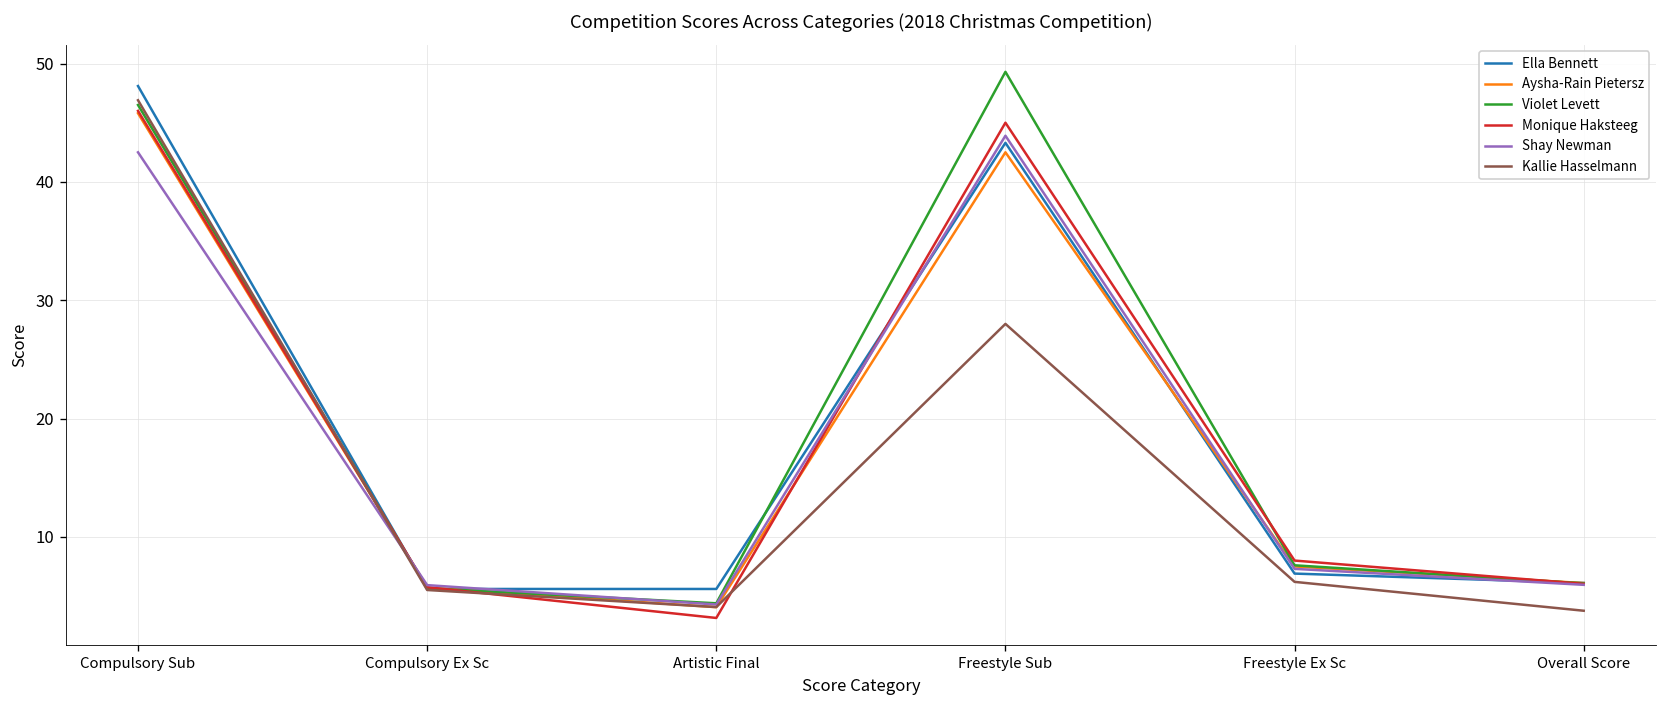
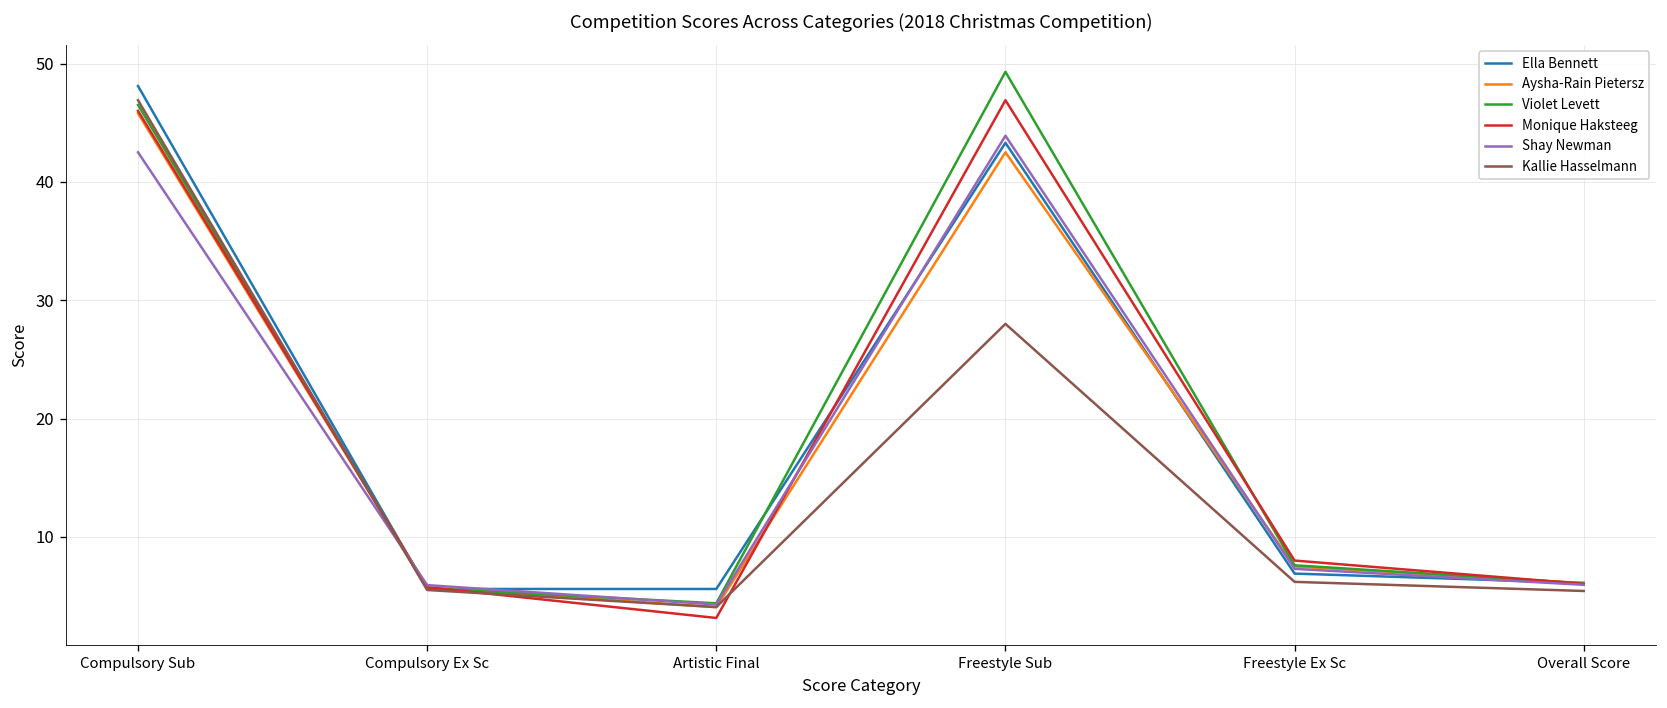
  {
    "Ella Bennett": {
      "Compulsory Sub": 48,
      "Artistic Final": 6,
      "Freestyle Sub": 43,
      "Freestyle Ex Sc": 7
    },
    "Aysha-Rain Pietersz": {
      "Freestyle Sub": 43
    },
    "Violet Levett": {
      "Compulsory Sub": 47,
      "Freestyle Sub": 49
    },
    "Monique Haksteeg": {
      "Artistic Final": 3,
-     "Freestyle Sub": 45,
+     "Freestyle Sub": 47,
      "Freestyle Ex Sc": 8
    },
    "Shay Newman": {
      "Compulsory Sub": 43,
      "Freestyle Sub": 44
    },
    "Kallie Hasselmann": {
      "Compulsory Sub": 47,
      "Freestyle Sub": 28,
      "Freestyle Ex Sc": 6,
-     "Overall Score": 4
+     "Overall Score": 5
    }
  }
